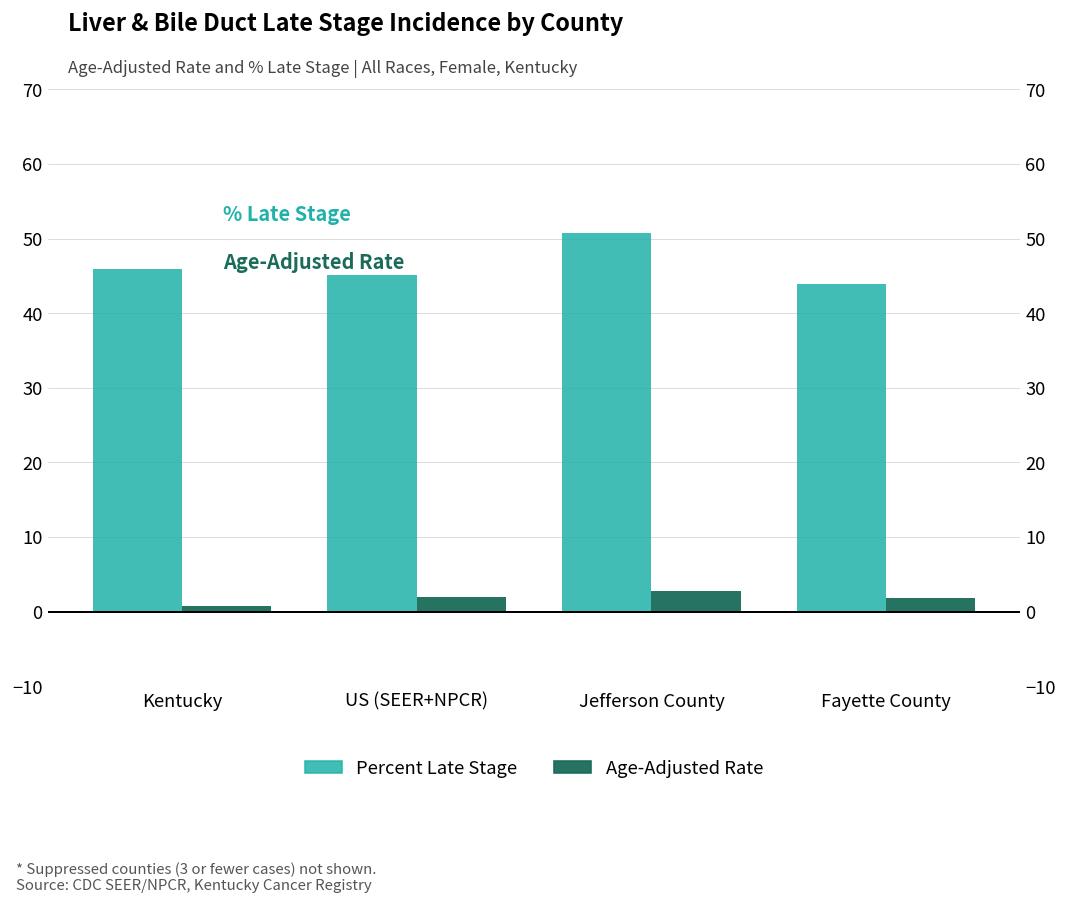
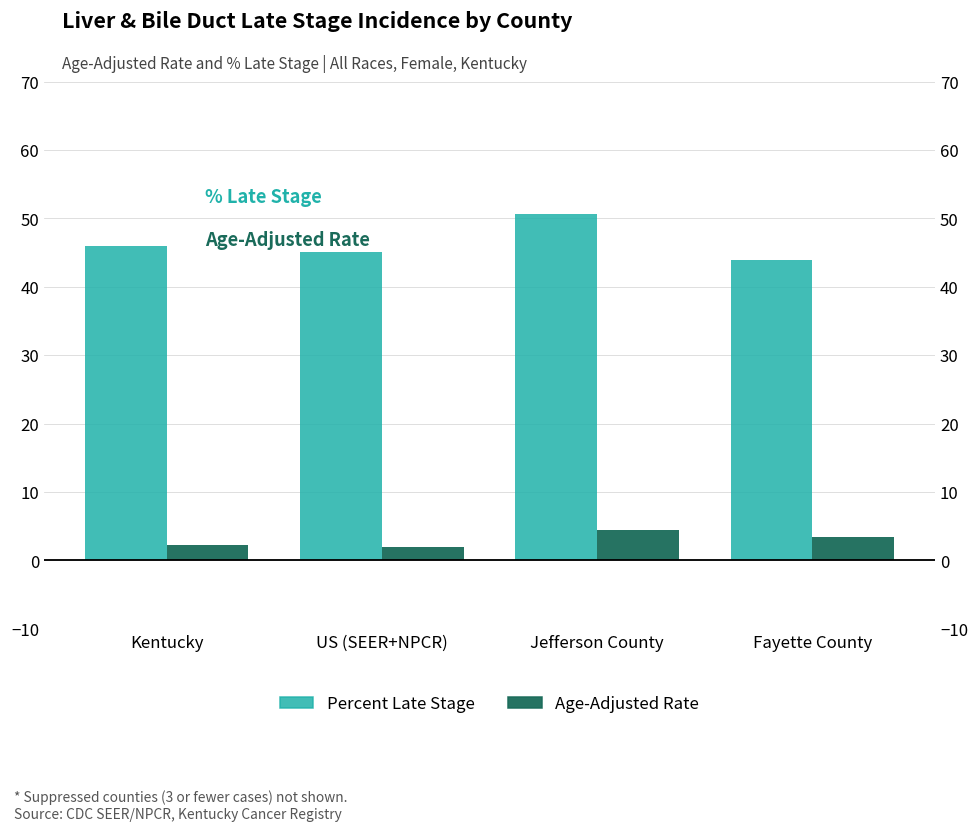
  {
    "Percent Late Stage": {
      "Kentucky": 46,
      "US (SEER+NPCR)": 45,
      "Jefferson County": 51,
      "Fayette County": 44
    },
    "Age-Adjusted Rate": {
-     "Kentucky": 1,
+     "Kentucky": 2,
      "US (SEER+NPCR)": 2,
-     "Jefferson County": 3,
-     "Fayette County": 2
+     "Jefferson County": 5,
+     "Fayette County": 3
    }
  }
